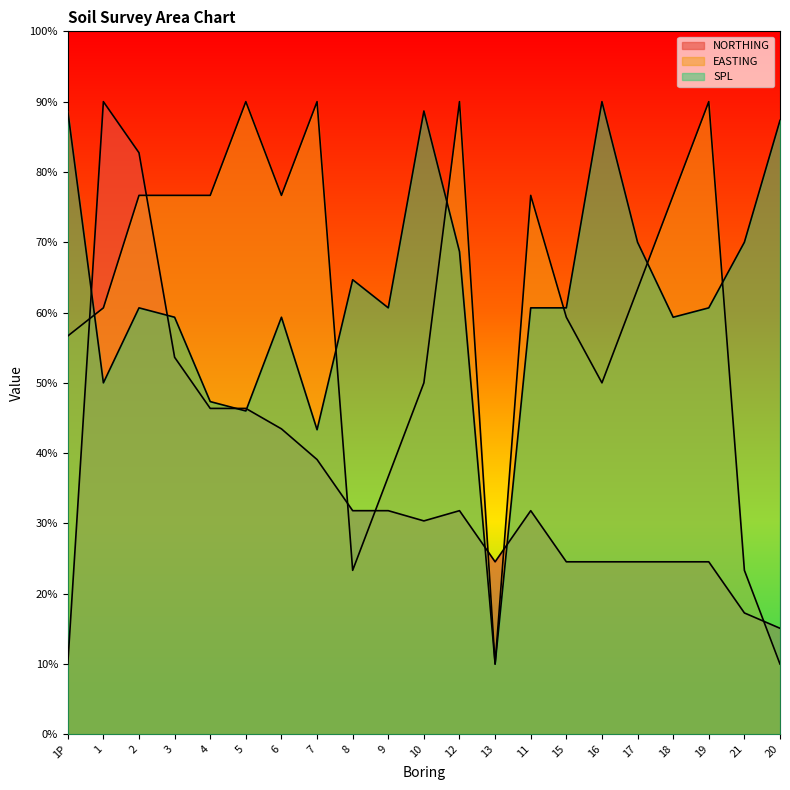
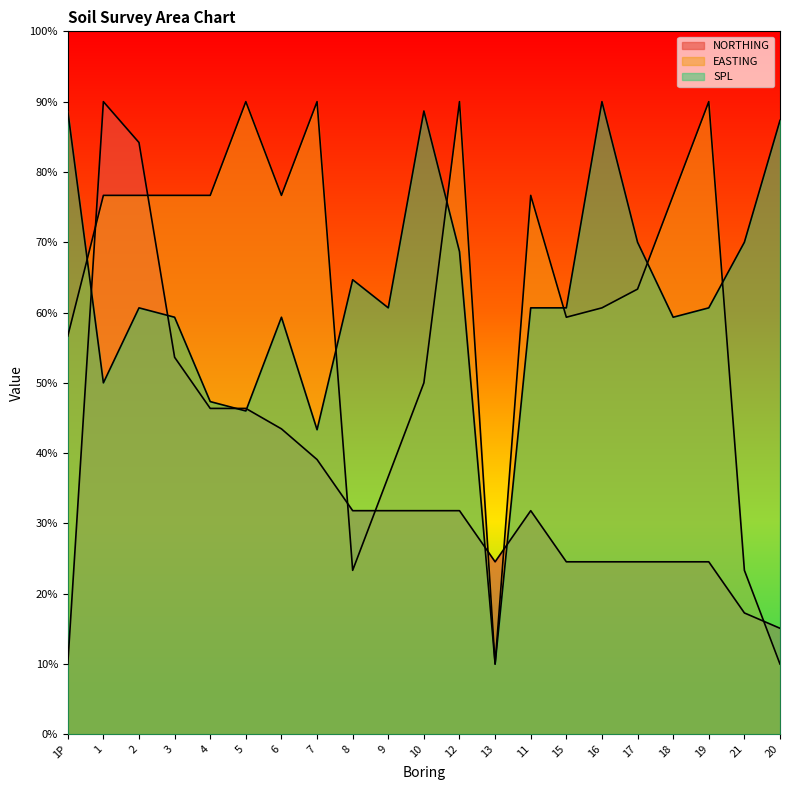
  {
    "NORTHING": {
      "1P": "10%",
      "1": "90%",
-     "2": "83%",
+     "2": "84%",
      "3": "54%",
      "4": "46%",
      "5": "46%",
      "6": "43%",
      "7": "39%",
      "8": "32%",
      "9": "32%",
-     "10": "30%",
+     "10": "32%",
      "12": "32%",
      "13": "25%",
      "11": "32%",
      "15": "25%",
      "16": "25%",
      "17": "25%",
      "18": "25%",
      "19": "25%",
      "21": "17%",
      "20": "15%"
    },
    "EASTING": {
      "1P": "57%",
-     "1": "61%",
+     "1": "77%",
      "2": "77%",
      "3": "77%",
      "4": "77%",
      "5": "90%",
      "6": "77%",
      "7": "90%",
      "8": "23%",
      "9": "37%",
      "10": "50%",
      "12": "90%",
      "11": "77%",
      "15": "59%",
-     "16": "50%",
+     "16": "61%",
      "17": "63%",
      "18": "77%",
      "19": "90%",
      "21": "23%",
      "20": "10%"
    },
    "SPL": {
      "1P": "89%",
      "1": "50%",
      "2": "61%",
      "3": "59%",
      "4": "47%",
      "5": "46%",
      "6": "59%",
      "7": "43%",
      "8": "65%",
      "9": "61%",
      "10": "89%",
      "12": "69%",
      "11": "61%",
      "15": "61%",
      "16": "90%",
      "17": "70%",
      "18": "59%",
      "19": "61%",
      "21": "70%",
      "20": "87%"
    }
  }
